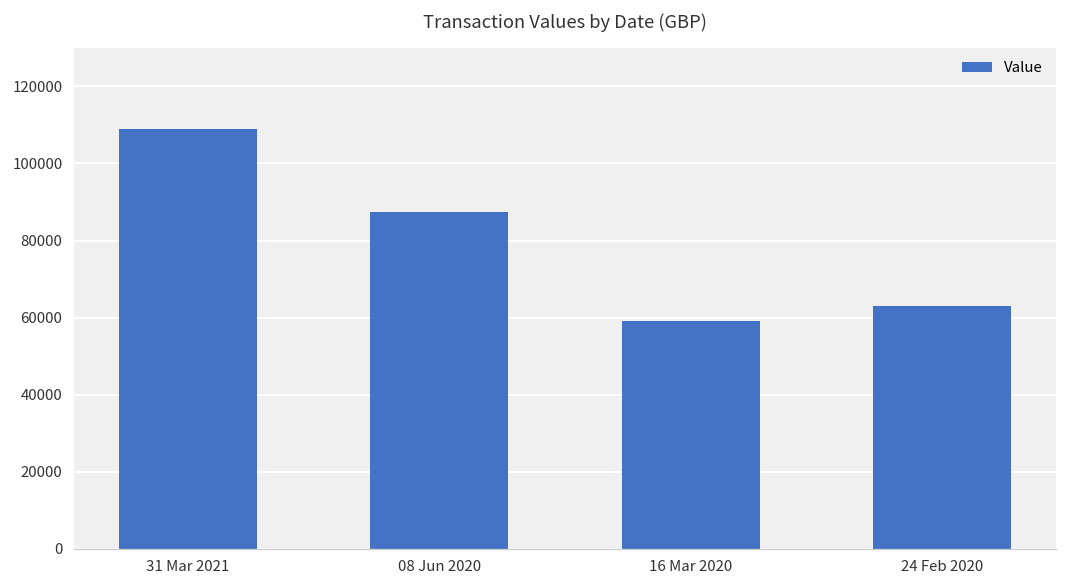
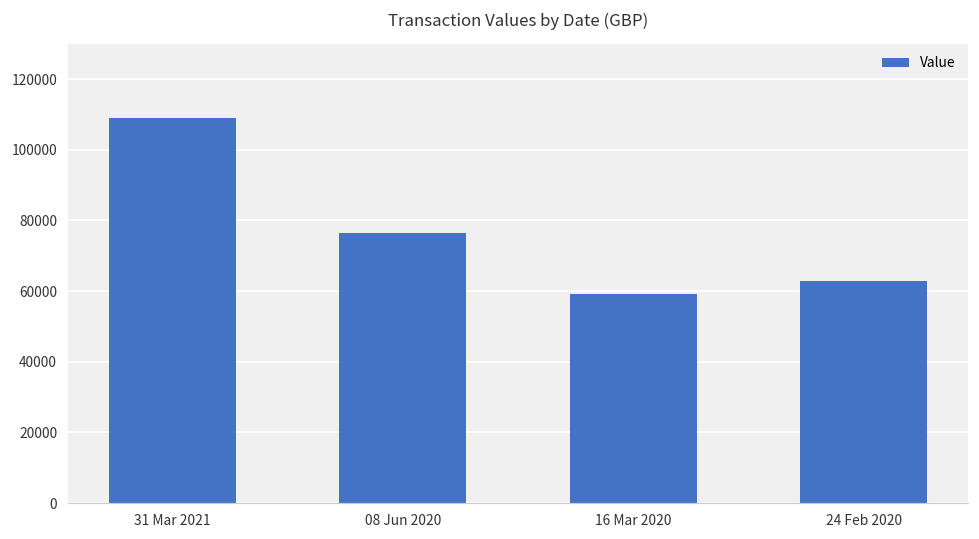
  {
    "31 Mar 2021": 109000,
-   "08 Jun 2020": 87000,
+   "08 Jun 2020": 77000,
    "16 Mar 2020": 59000,
    "24 Feb 2020": 63000
  }
